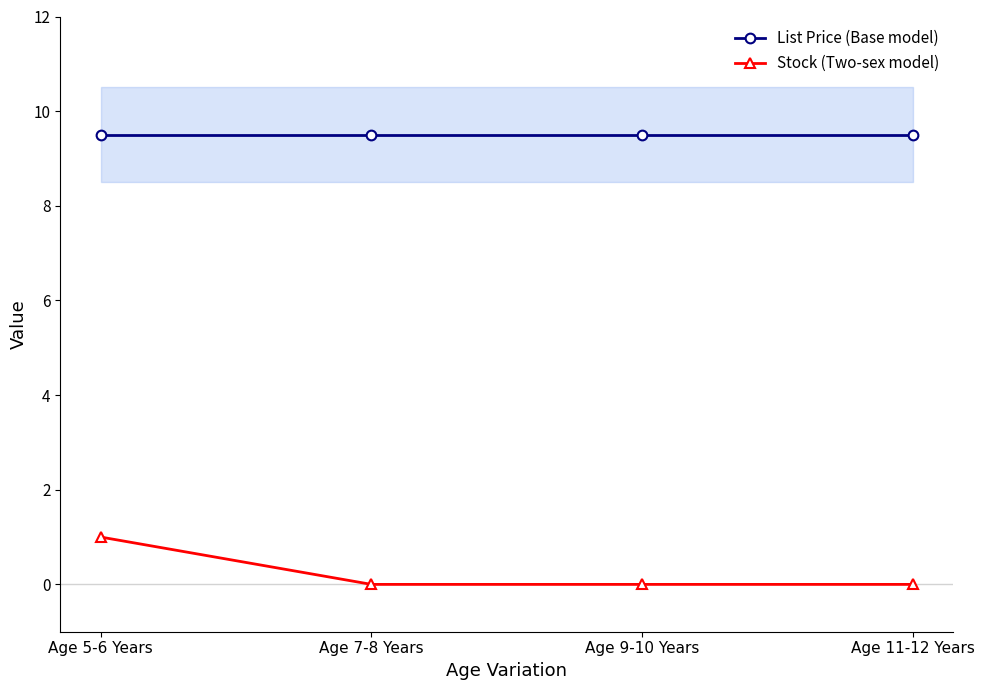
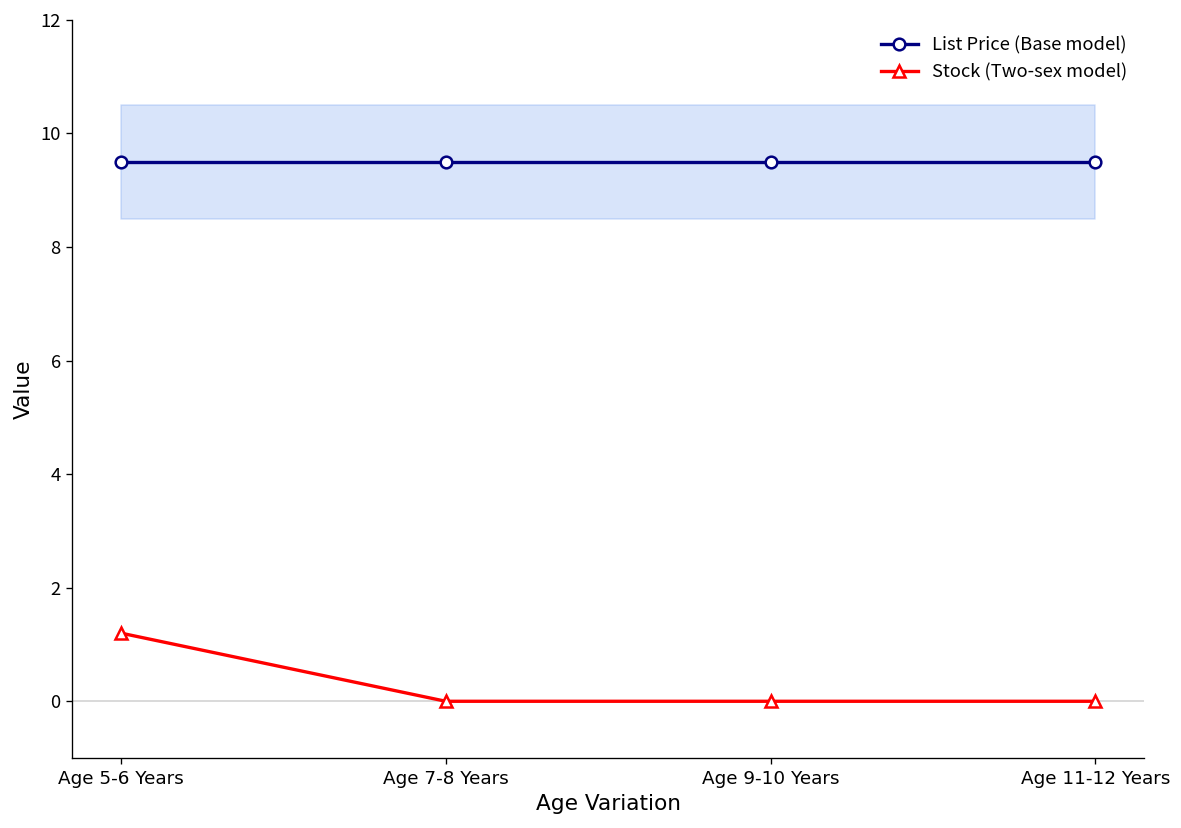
  {
    "List Price (Base model)": {
      "Age 5-6 Years": 9.5,
      "Age 7-8 Years": 9.5,
      "Age 9-10 Years": 9.5,
      "Age 11-12 Years": 9.5
    },
    "Stock (Two-sex model)": {
-     "Age 5-6 Years": 1.0,
+     "Age 5-6 Years": 1.2,
      "Age 7-8 Years": 0.0,
      "Age 9-10 Years": 0.0,
      "Age 11-12 Years": 0.0
    }
  }
